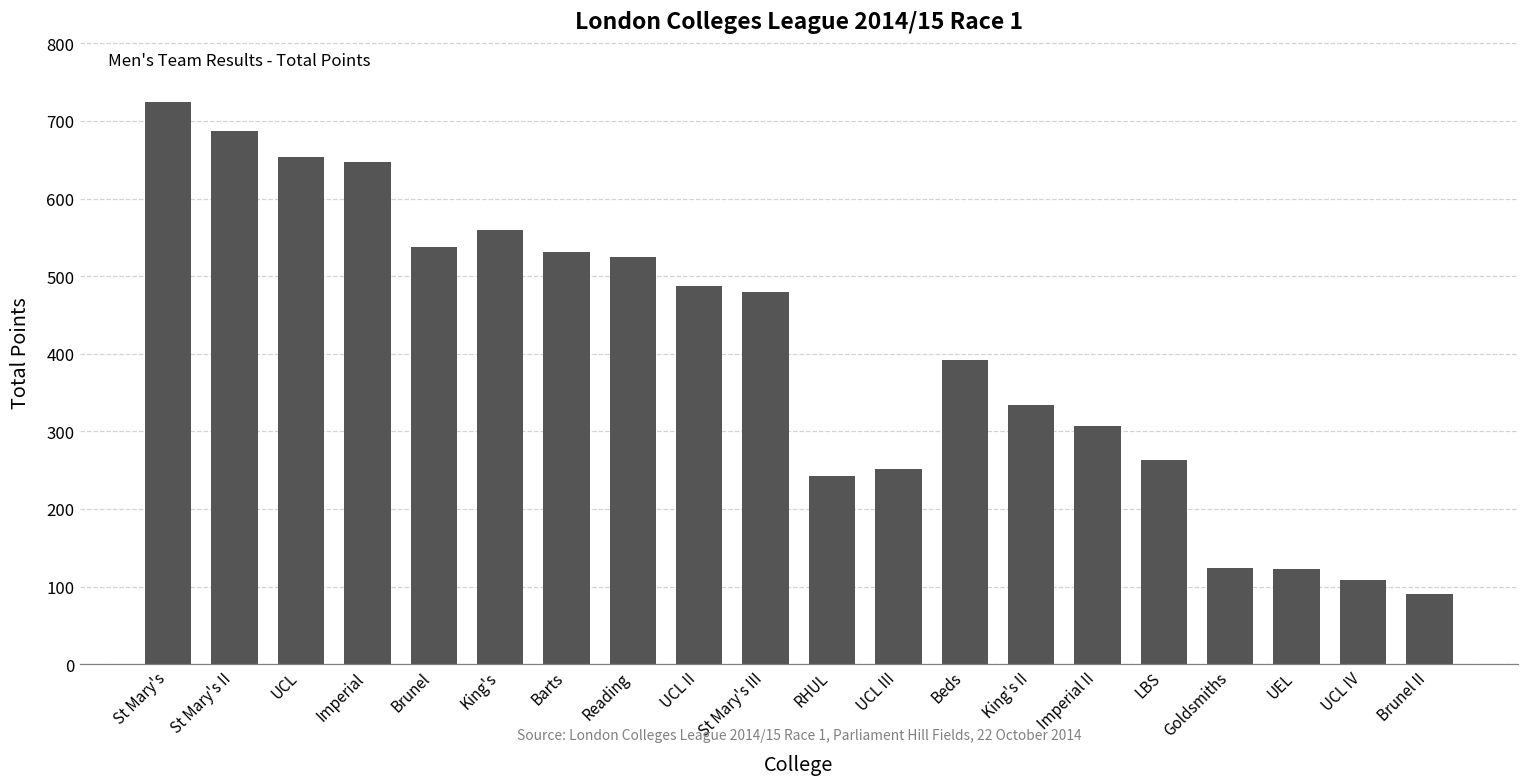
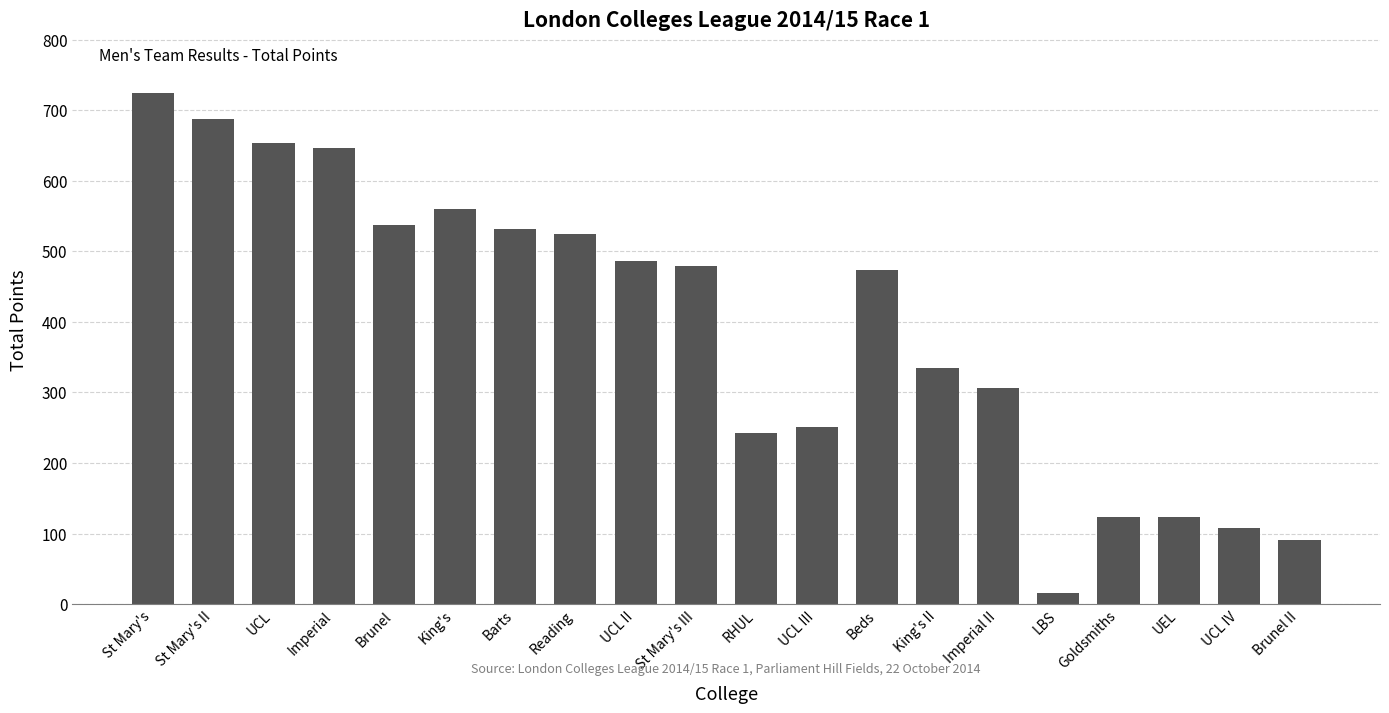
  {
    "St Mary's": 730,
    "St Mary's II": 690,
    "UCL": 650,
    "Imperial": 650,
    "Brunel": 540,
    "King's": 560,
    "Barts": 530,
    "Reading": 530,
    "UCL II": 490,
    "St Mary's III": 480,
    "RHUL": 240,
    "UCL III": 250,
-   "Beds": 390,
+   "Beds": 470,
    "King's II": 330,
    "Imperial II": 310,
-   "LBS": 260,
+   "LBS": 20,
    "Goldsmiths": 120,
    "UEL": 120,
    "UCL IV": 110,
    "Brunel II": 90
  }
